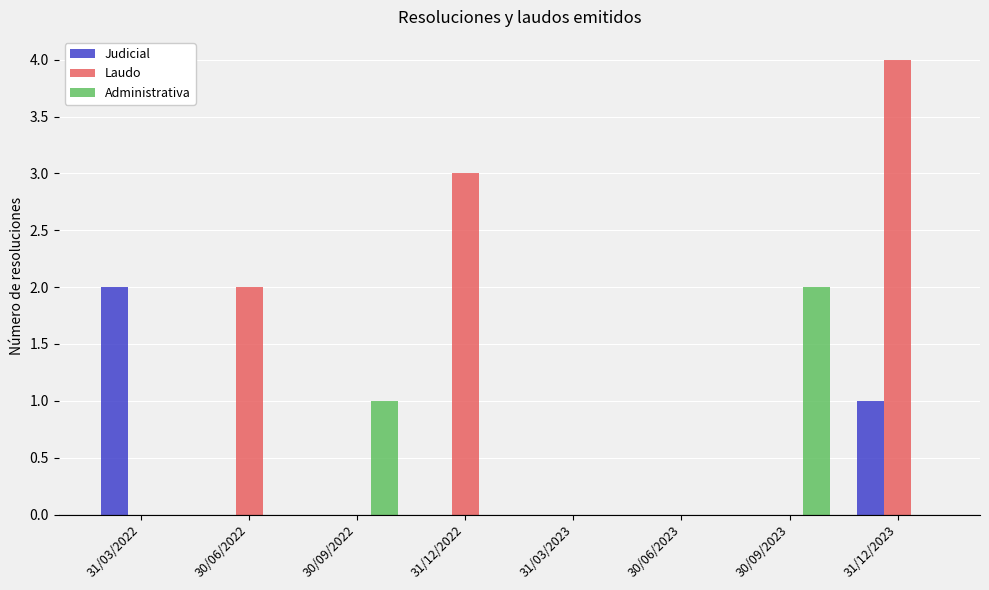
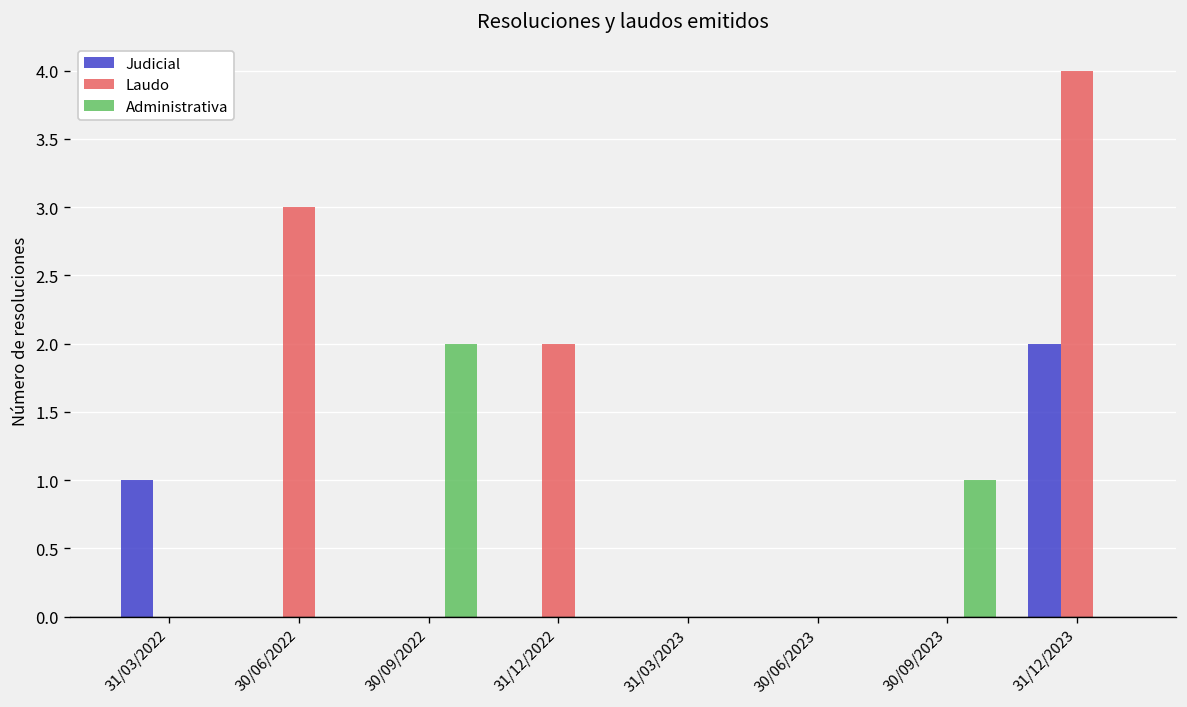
  {
    "Judicial": {
-     "31/03/2022": 2,
+     "31/03/2022": 1,
      "30/06/2022": 0,
      "30/09/2022": 0,
      "31/12/2022": 0,
      "31/03/2023": 0,
      "30/06/2023": 0,
      "30/09/2023": 0,
-     "31/12/2023": 1
+     "31/12/2023": 2
    },
    "Laudo": {
      "31/03/2022": 0,
-     "30/06/2022": 2,
+     "30/06/2022": 3,
      "30/09/2022": 0,
-     "31/12/2022": 3,
+     "31/12/2022": 2,
      "31/03/2023": 0,
      "30/06/2023": 0,
      "30/09/2023": 0,
      "31/12/2023": 4
    },
    "Administrativa": {
      "31/03/2022": 0,
      "30/06/2022": 0,
-     "30/09/2022": 1,
+     "30/09/2022": 2,
      "31/12/2022": 0,
      "31/03/2023": 0,
      "30/06/2023": 0,
-     "30/09/2023": 2,
+     "30/09/2023": 1,
      "31/12/2023": 0
    }
  }
